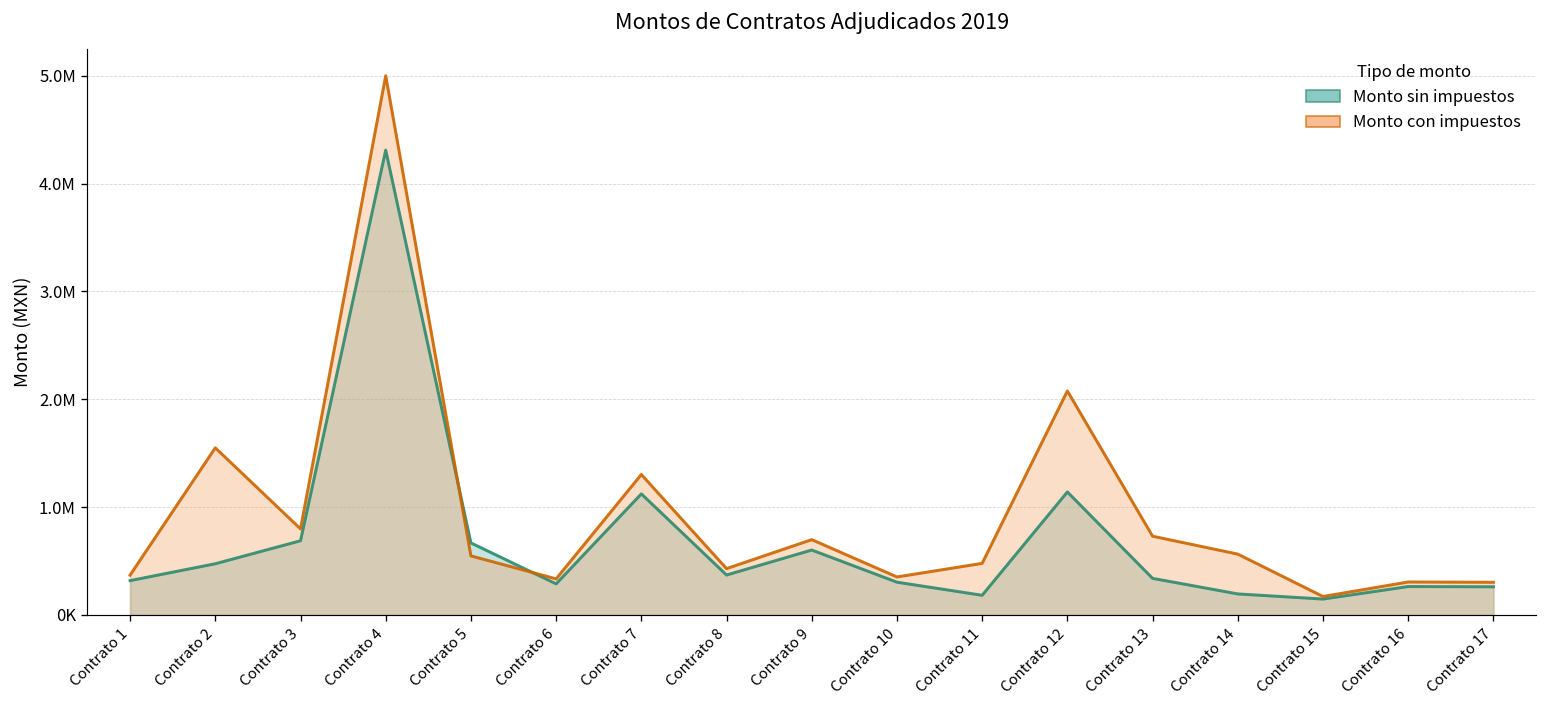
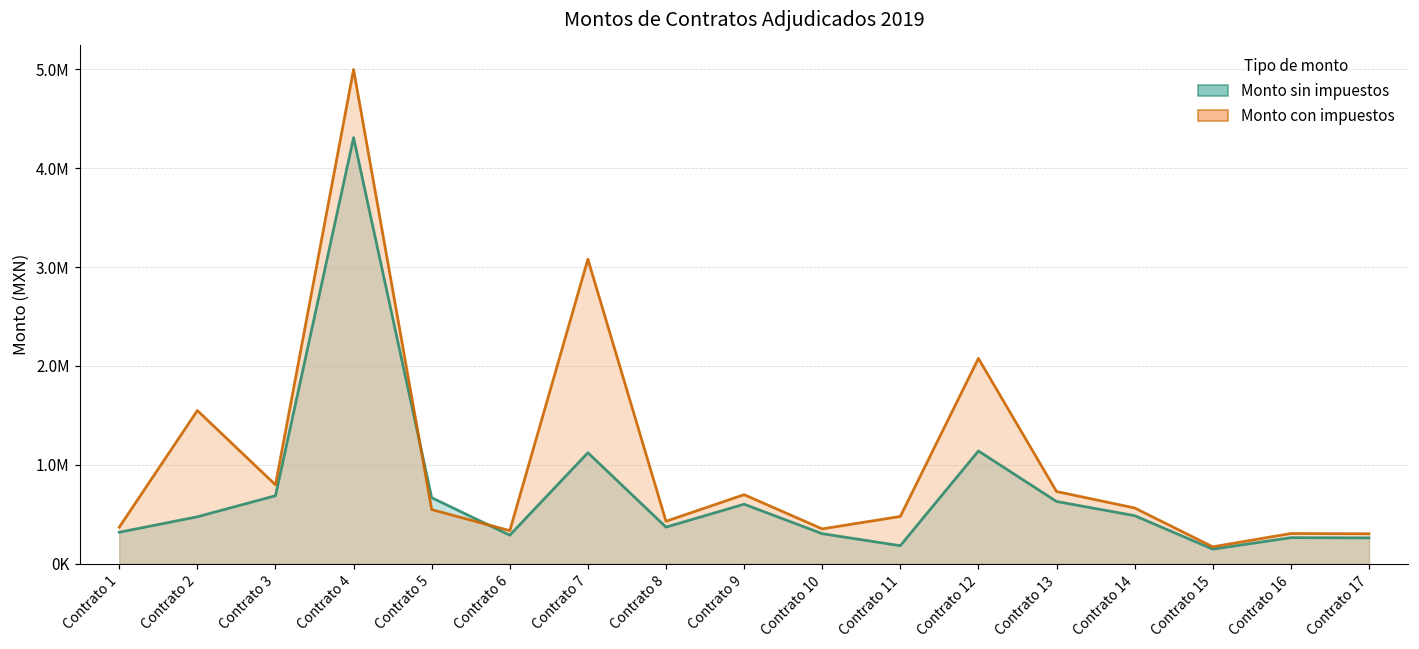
  {
    "Monto sin impuestos": {
      "Contrato 1": 300000,
      "Contrato 2": 500000,
      "Contrato 3": 700000,
      "Contrato 4": 4300000,
      "Contrato 5": 700000,
      "Contrato 6": 300000,
      "Contrato 7": 1100000,
      "Contrato 8": 400000,
      "Contrato 9": 600000,
      "Contrato 10": 300000,
      "Contrato 11": 200000,
      "Contrato 12": 1100000,
-     "Contrato 13": 300000,
-     "Contrato 14": 200000,
+     "Contrato 13": 600000,
+     "Contrato 14": 500000,
      "Contrato 16": 300000,
      "Contrato 17": 300000
    },
    "Monto con impuestos": {
      "Contrato 1": 400000,
      "Contrato 2": 1500000,
      "Contrato 3": 800000,
      "Contrato 4": 5000000,
      "Contrato 5": 500000,
      "Contrato 6": 300000,
-     "Contrato 7": 1300000,
+     "Contrato 7": 3100000,
      "Contrato 8": 400000,
      "Contrato 9": 700000,
      "Contrato 10": 400000,
      "Contrato 11": 500000,
      "Contrato 12": 2100000,
      "Contrato 13": 700000,
      "Contrato 14": 600000,
      "Contrato 16": 300000,
      "Contrato 17": 300000
    }
  }
